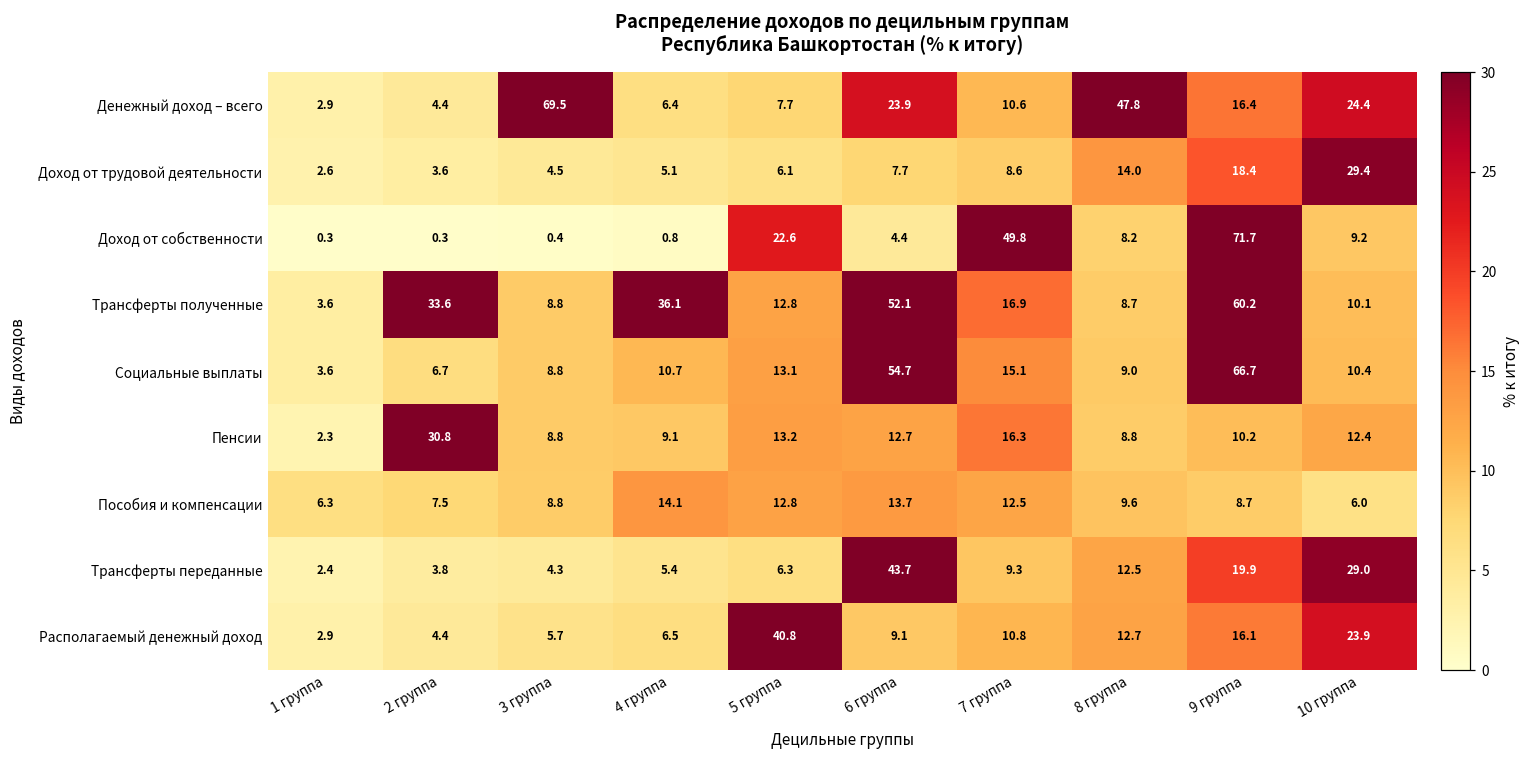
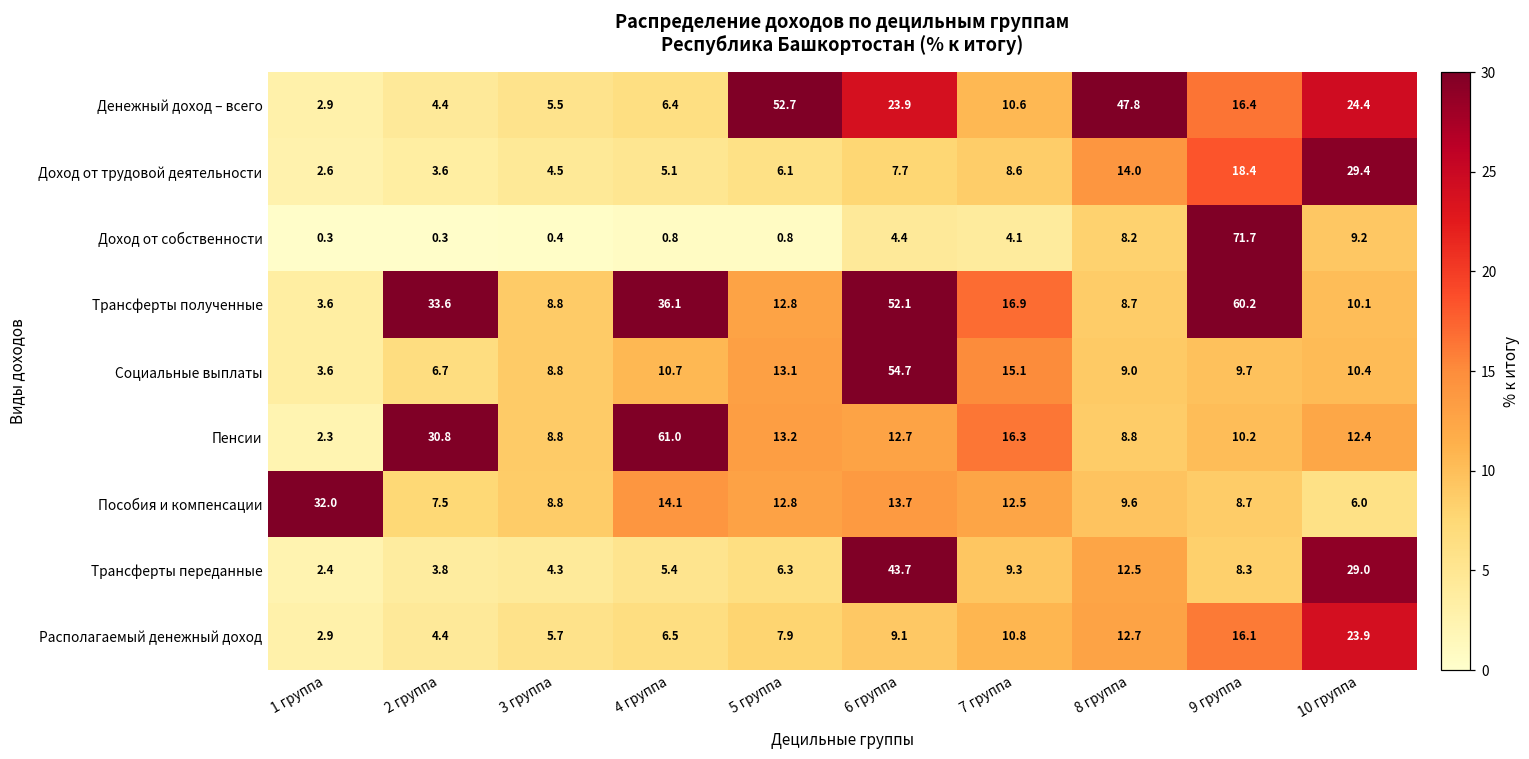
  {
    "Денежный доход – всего": {
      "1 группа": 2.9,
      "2 группа": 4.4,
-     "3 группа": 69.5,
+     "3 группа": 5.5,
      "4 группа": 6.4,
-     "5 группа": 7.7,
+     "5 группа": 52.7,
      "6 группа": 23.9,
      "7 группа": 10.6,
      "8 группа": 47.8,
      "9 группа": 16.4,
      "10 группа": 24.4
    },
    "Доход от трудовой деятельности": {
      "1 группа": 2.6,
      "2 группа": 3.6,
      "3 группа": 4.5,
      "4 группа": 5.1,
      "5 группа": 6.1,
      "6 группа": 7.7,
      "7 группа": 8.6,
      "8 группа": 14.0,
      "9 группа": 18.4,
      "10 группа": 29.4
    },
    "Доход от собственности": {
      "1 группа": 0.3,
      "2 группа": 0.3,
      "3 группа": 0.4,
      "4 группа": 0.8,
-     "5 группа": 22.6,
+     "5 группа": 0.8,
      "6 группа": 4.4,
-     "7 группа": 49.8,
+     "7 группа": 4.1,
      "8 группа": 8.2,
      "9 группа": 71.7,
      "10 группа": 9.2
    },
    "Трансферты полученные": {
      "1 группа": 3.6,
      "2 группа": 33.6,
      "3 группа": 8.8,
      "4 группа": 36.1,
      "5 группа": 12.8,
      "6 группа": 52.1,
      "7 группа": 16.9,
      "8 группа": 8.7,
      "9 группа": 60.2,
      "10 группа": 10.1
    },
    "Социальные выплаты": {
      "1 группа": 3.6,
      "2 группа": 6.7,
      "3 группа": 8.8,
      "4 группа": 10.7,
      "5 группа": 13.1,
      "6 группа": 54.7,
      "7 группа": 15.1,
      "8 группа": 9.0,
-     "9 группа": 66.7,
+     "9 группа": 9.7,
      "10 группа": 10.4
    },
    "Пенсии": {
      "1 группа": 2.3,
      "2 группа": 30.8,
      "3 группа": 8.8,
-     "4 группа": 9.1,
+     "4 группа": 61.0,
      "5 группа": 13.2,
      "6 группа": 12.7,
      "7 группа": 16.3,
      "8 группа": 8.8,
      "9 группа": 10.2,
      "10 группа": 12.4
    },
    "Пособия и компенсации": {
-     "1 группа": 6.3,
+     "1 группа": 32.0,
      "2 группа": 7.5,
      "3 группа": 8.8,
      "4 группа": 14.1,
      "5 группа": 12.8,
      "6 группа": 13.7,
      "7 группа": 12.5,
      "8 группа": 9.6,
      "9 группа": 8.7,
      "10 группа": 6.0
    },
    "Трансферты переданные": {
      "1 группа": 2.4,
      "2 группа": 3.8,
      "3 группа": 4.3,
      "4 группа": 5.4,
      "5 группа": 6.3,
      "6 группа": 43.7,
      "7 группа": 9.3,
      "8 группа": 12.5,
-     "9 группа": 19.9,
+     "9 группа": 8.3,
      "10 группа": 29.0
    },
    "Располагаемый денежный доход": {
      "1 группа": 2.9,
      "2 группа": 4.4,
      "3 группа": 5.7,
      "4 группа": 6.5,
-     "5 группа": 40.8,
+     "5 группа": 7.9,
      "6 группа": 9.1,
      "7 группа": 10.8,
      "8 группа": 12.7,
      "9 группа": 16.1,
      "10 группа": 23.9
    }
  }
